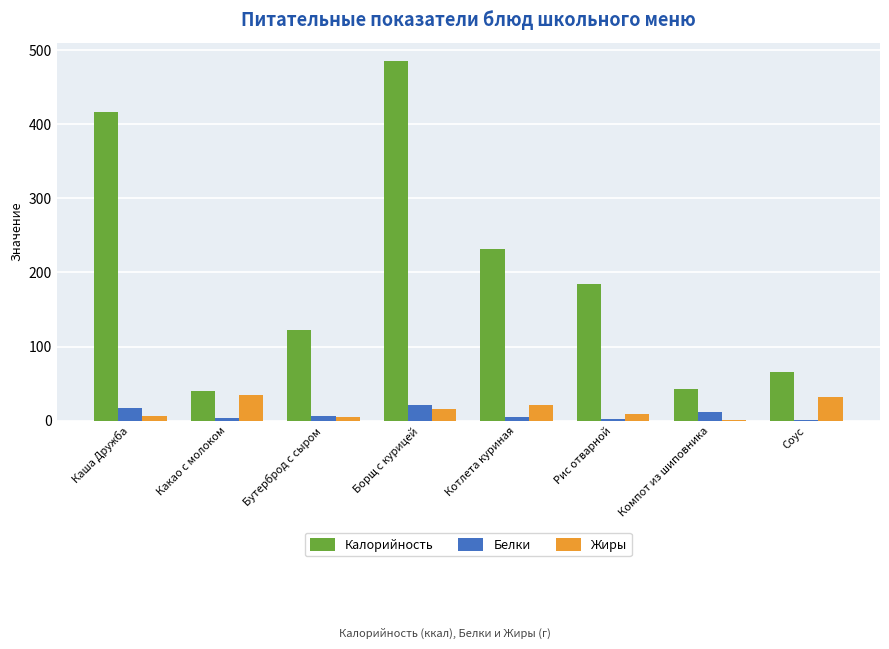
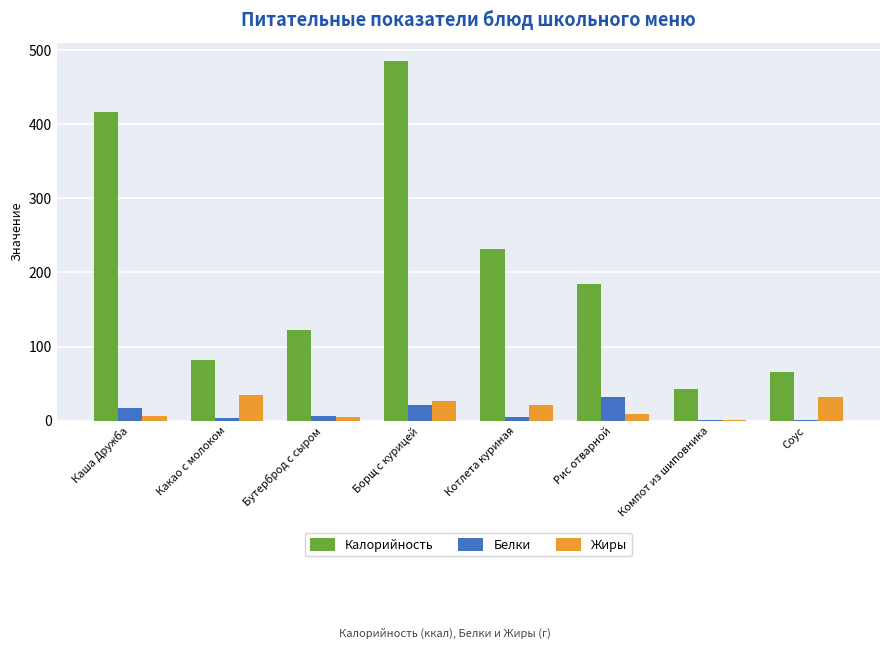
  {
    "Калорийность": {
      "Каша Дружба": 420,
-     "Какао с молоком": 40,
+     "Какао с молоком": 80,
      "Бутерброд с сыром": 120,
      "Борщ с курицей": 490,
      "Котлета куриная": 230,
      "Рис отварной": 180,
      "Компот из шиповника": 40,
      "Соус": 70
    },
    "Белки": {
      "Каша Дружба": 20,
      "Какао с молоком": 0,
      "Бутерброд с сыром": 10,
      "Борщ с курицей": 20,
      "Котлета куриная": 10,
-     "Рис отварной": 0,
-     "Компот из шиповника": 10
+     "Рис отварной": 30,
+     "Компот из шиповника": 0
    },
    "Жиры": {
      "Каша Дружба": 10,
      "Какао с молоком": 40,
      "Бутерброд с сыром": 10,
-     "Борщ с курицей": 20,
+     "Борщ с курицей": 30,
      "Котлета куриная": 20,
      "Рис отварной": 10,
      "Соус": 30
    }
  }
